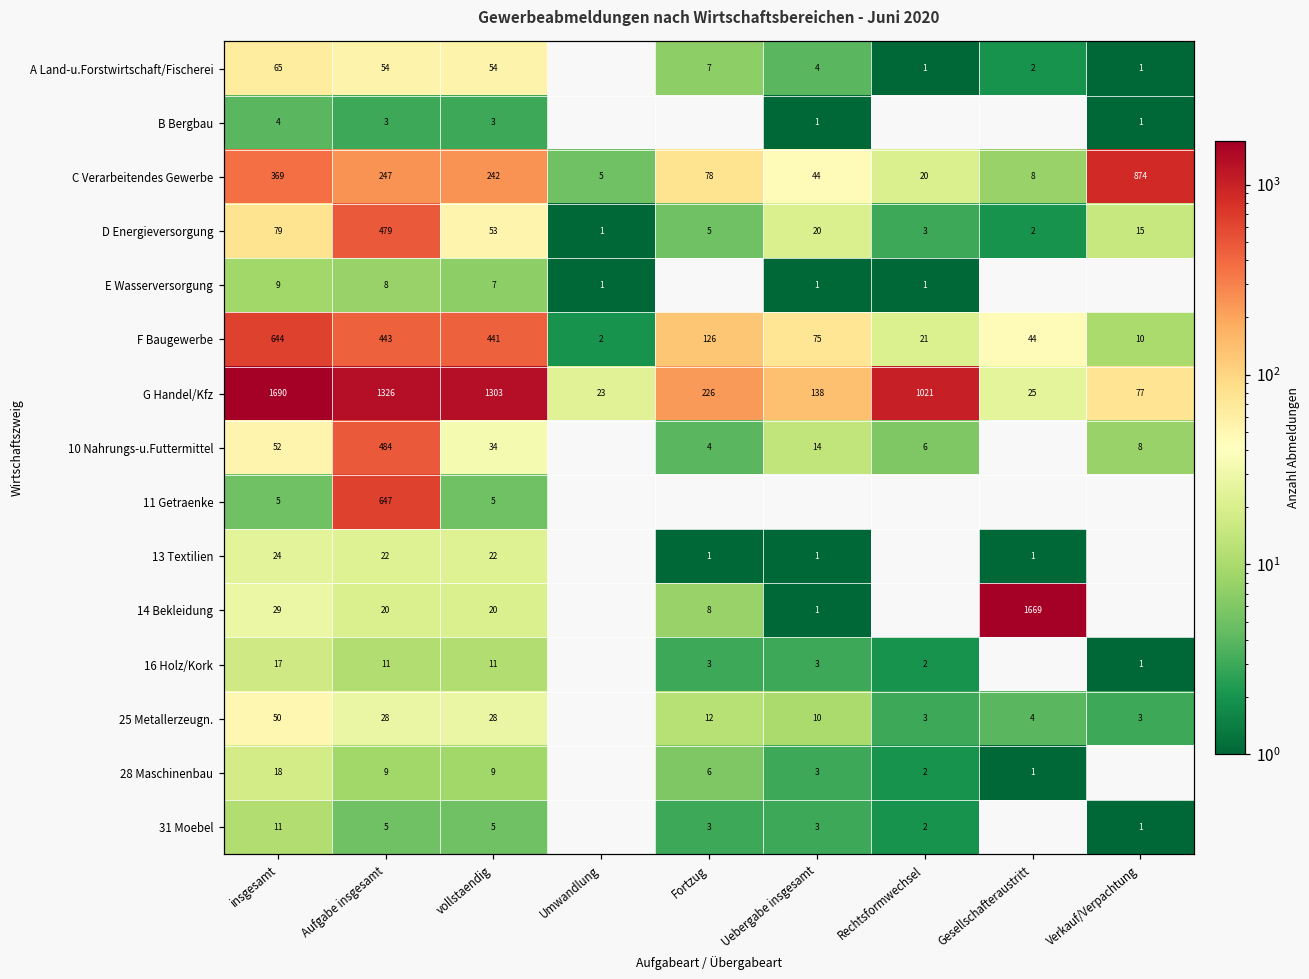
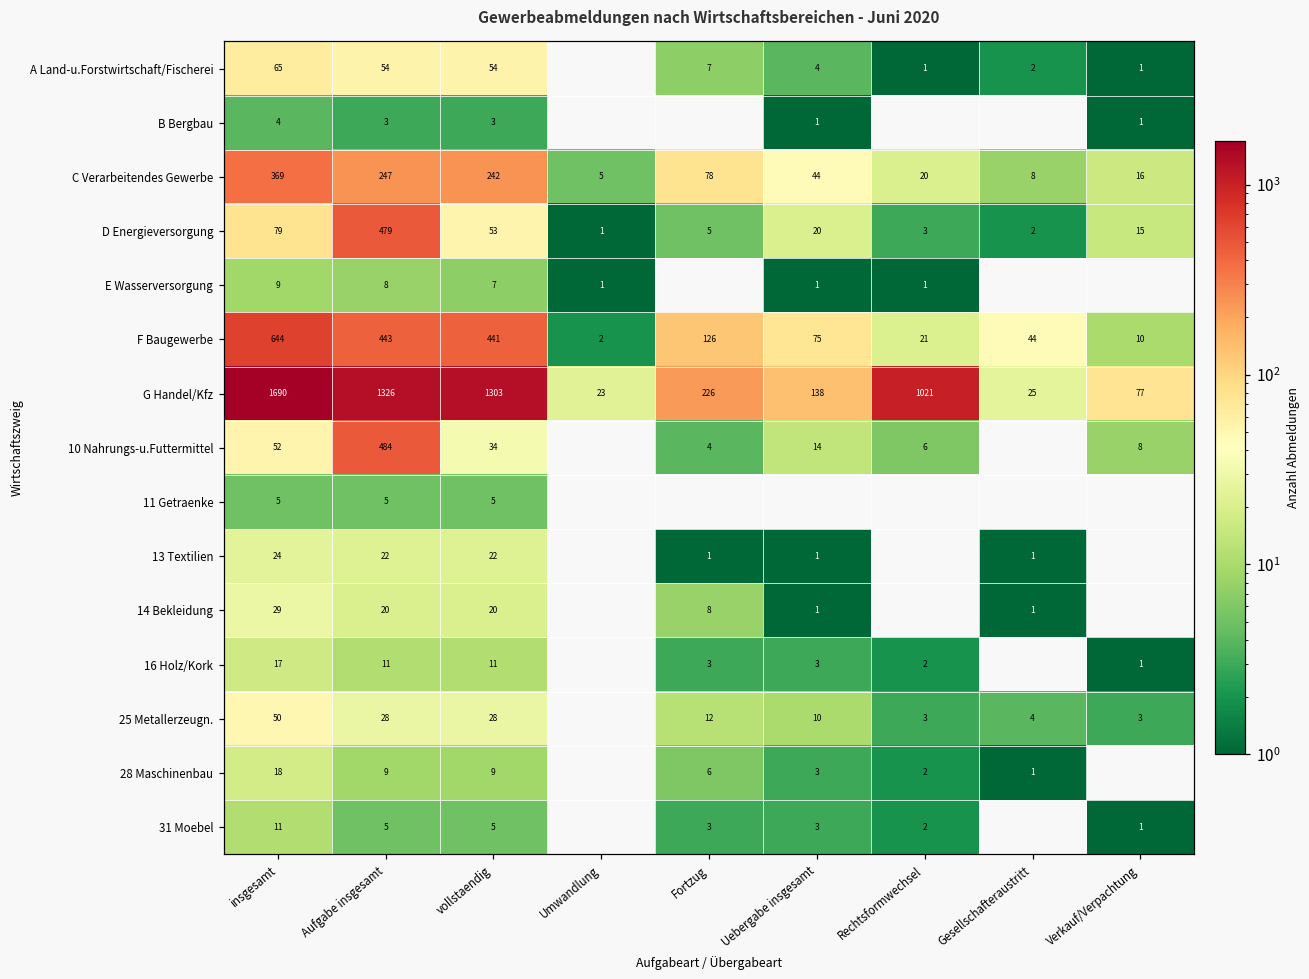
  {
    "A Land-u.Forstwirtschaft/Fischerei": {
      "insgesamt": 65,
      "Aufgabe insgesamt": 54,
      "vollstaendig": 54,
      "Fortzug": 7,
      "Uebergabe insgesamt": 4,
      "Rechtsformwechsel": 1,
      "Gesellschafteraustritt": 2,
      "Verkauf/Verpachtung": 1
    },
    "B Bergbau": {
      "insgesamt": 4,
      "Aufgabe insgesamt": 3,
      "vollstaendig": 3,
      "Uebergabe insgesamt": 1,
      "Verkauf/Verpachtung": 1
    },
    "C Verarbeitendes Gewerbe": {
      "insgesamt": 369,
      "Aufgabe insgesamt": 247,
      "vollstaendig": 242,
      "Umwandlung": 5,
      "Fortzug": 78,
      "Uebergabe insgesamt": 44,
      "Rechtsformwechsel": 20,
      "Gesellschafteraustritt": 8,
-     "Verkauf/Verpachtung": 874
+     "Verkauf/Verpachtung": 16
    },
    "D Energieversorgung": {
      "insgesamt": 79,
      "Aufgabe insgesamt": 479,
      "vollstaendig": 53,
      "Umwandlung": 1,
      "Fortzug": 5,
      "Uebergabe insgesamt": 20,
      "Rechtsformwechsel": 3,
      "Gesellschafteraustritt": 2,
      "Verkauf/Verpachtung": 15
    },
    "E Wasserversorgung": {
      "insgesamt": 9,
      "Aufgabe insgesamt": 8,
      "vollstaendig": 7,
      "Umwandlung": 1,
      "Uebergabe insgesamt": 1,
      "Rechtsformwechsel": 1
    },
    "F Baugewerbe": {
      "insgesamt": 644,
      "Aufgabe insgesamt": 443,
      "vollstaendig": 441,
      "Umwandlung": 2,
      "Fortzug": 126,
      "Uebergabe insgesamt": 75,
      "Rechtsformwechsel": 21,
      "Gesellschafteraustritt": 44,
      "Verkauf/Verpachtung": 10
    },
    "G Handel/Kfz": {
      "insgesamt": 1690,
      "Aufgabe insgesamt": 1326,
      "vollstaendig": 1303,
      "Umwandlung": 23,
      "Fortzug": 226,
      "Uebergabe insgesamt": 138,
      "Rechtsformwechsel": 1021,
      "Gesellschafteraustritt": 25,
      "Verkauf/Verpachtung": 77
    },
    "10 Nahrungs-u.Futtermittel": {
      "insgesamt": 52,
      "Aufgabe insgesamt": 484,
      "vollstaendig": 34,
      "Fortzug": 4,
      "Uebergabe insgesamt": 14,
      "Rechtsformwechsel": 6,
      "Verkauf/Verpachtung": 8
    },
    "11 Getraenke": {
      "insgesamt": 5,
-     "Aufgabe insgesamt": 647,
+     "Aufgabe insgesamt": 5,
      "vollstaendig": 5
    },
    "13 Textilien": {
      "insgesamt": 24,
      "Aufgabe insgesamt": 22,
      "vollstaendig": 22,
      "Fortzug": 1,
      "Uebergabe insgesamt": 1,
      "Gesellschafteraustritt": 1
    },
    "14 Bekleidung": {
      "insgesamt": 29,
      "Aufgabe insgesamt": 20,
      "vollstaendig": 20,
      "Fortzug": 8,
      "Uebergabe insgesamt": 1,
-     "Gesellschafteraustritt": 1669
+     "Gesellschafteraustritt": 1
    },
    "16 Holz/Kork": {
      "insgesamt": 17,
      "Aufgabe insgesamt": 11,
      "vollstaendig": 11,
      "Fortzug": 3,
      "Uebergabe insgesamt": 3,
      "Rechtsformwechsel": 2,
      "Verkauf/Verpachtung": 1
    },
    "25 Metallerzeugn.": {
      "insgesamt": 50,
      "Aufgabe insgesamt": 28,
      "vollstaendig": 28,
      "Fortzug": 12,
      "Uebergabe insgesamt": 10,
      "Rechtsformwechsel": 3,
      "Gesellschafteraustritt": 4,
      "Verkauf/Verpachtung": 3
    },
    "28 Maschinenbau": {
      "insgesamt": 18,
      "Aufgabe insgesamt": 9,
      "vollstaendig": 9,
      "Fortzug": 6,
      "Uebergabe insgesamt": 3,
      "Rechtsformwechsel": 2,
      "Gesellschafteraustritt": 1
    },
    "31 Moebel": {
      "insgesamt": 11,
      "Aufgabe insgesamt": 5,
      "vollstaendig": 5,
      "Fortzug": 3,
      "Uebergabe insgesamt": 3,
      "Rechtsformwechsel": 2,
      "Verkauf/Verpachtung": 1
    }
  }
